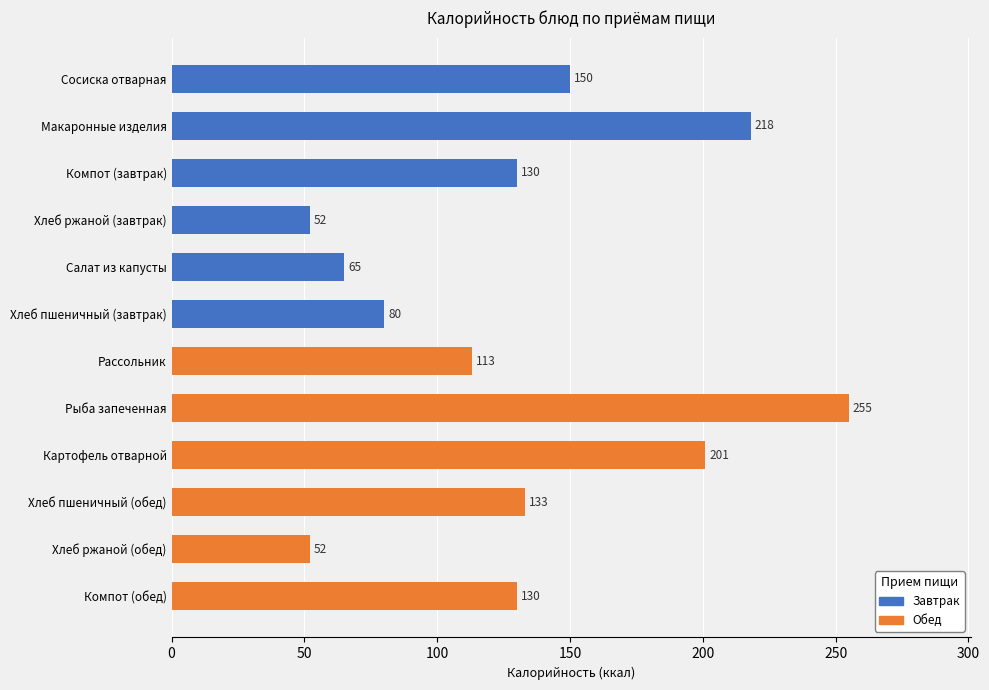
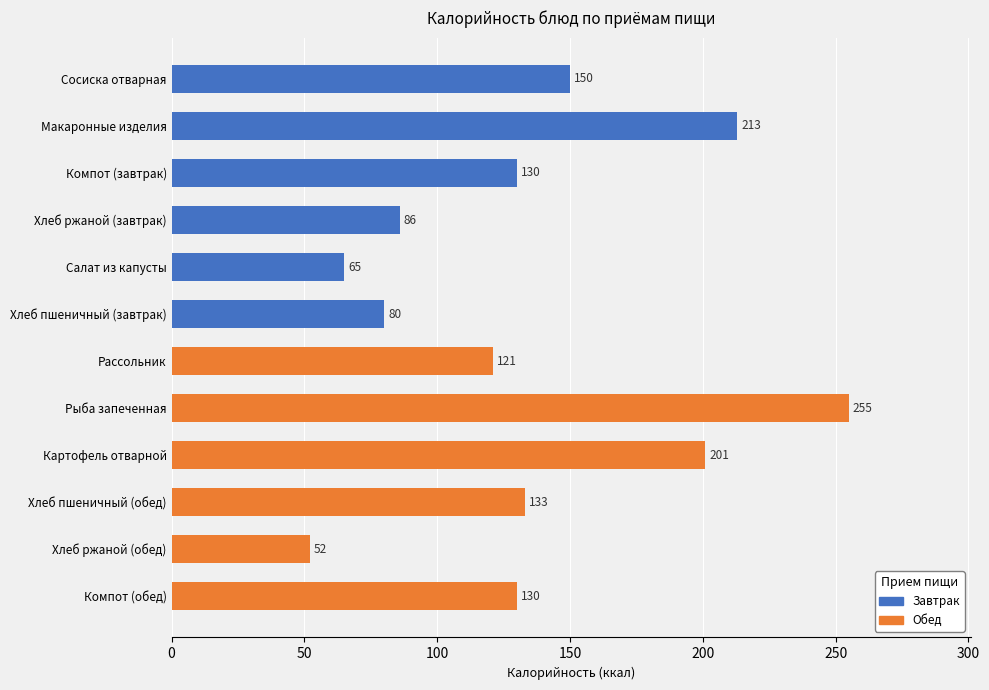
  {
    "Сосиска отварная": 150,
-   "Макаронные изделия": 218,
+   "Макаронные изделия": 213,
    "Компот (завтрак)": 130,
-   "Хлеб ржаной (завтрак)": 52,
+   "Хлеб ржаной (завтрак)": 86,
    "Салат из капусты": 65,
    "Хлеб пшеничный (завтрак)": 80,
-   "Рассольник": 113,
+   "Рассольник": 121,
    "Рыба запеченная": 255,
    "Картофель отварной": 201,
    "Хлеб пшеничный (обед)": 133,
    "Хлеб ржаной (обед)": 52,
    "Компот (обед)": 130
  }
